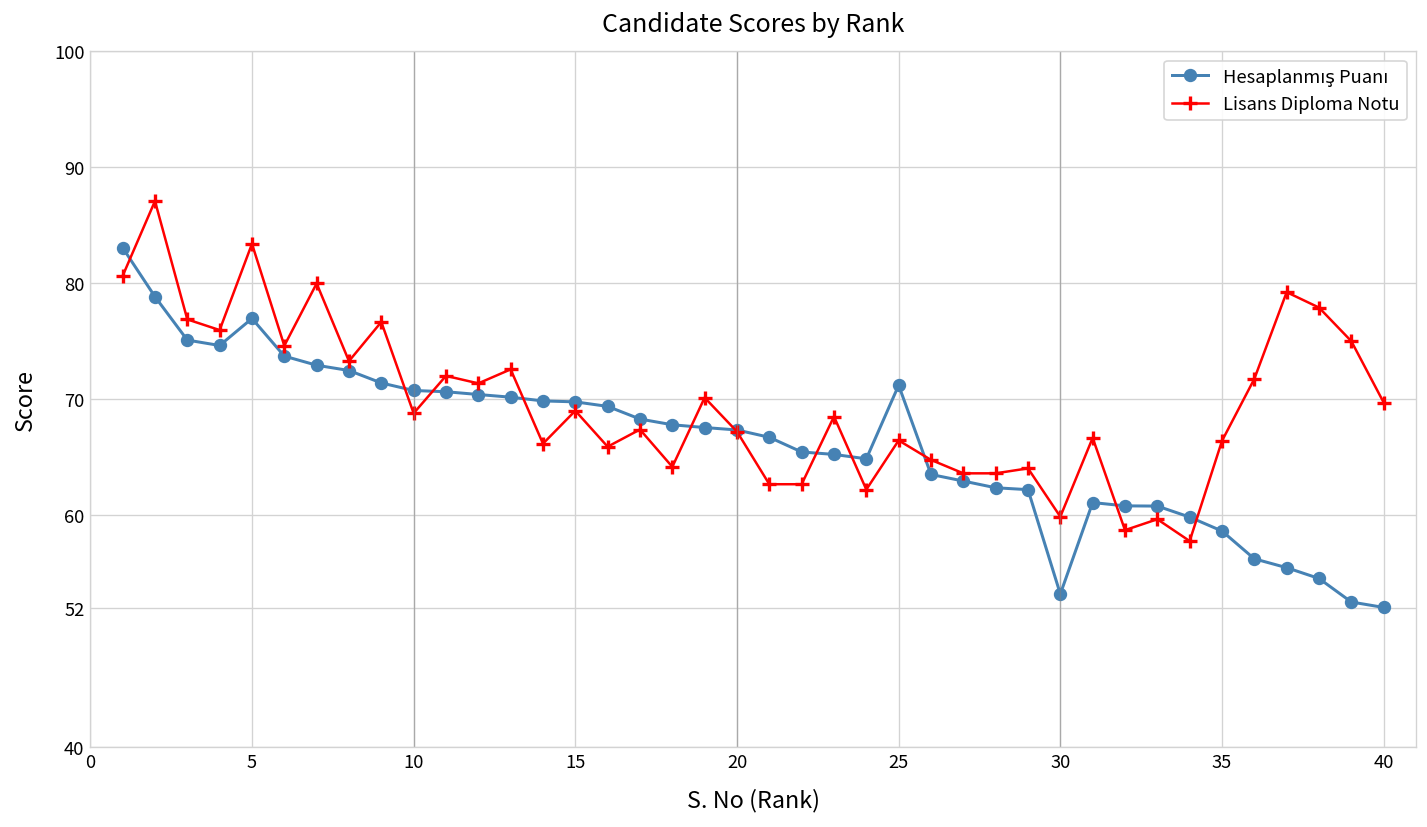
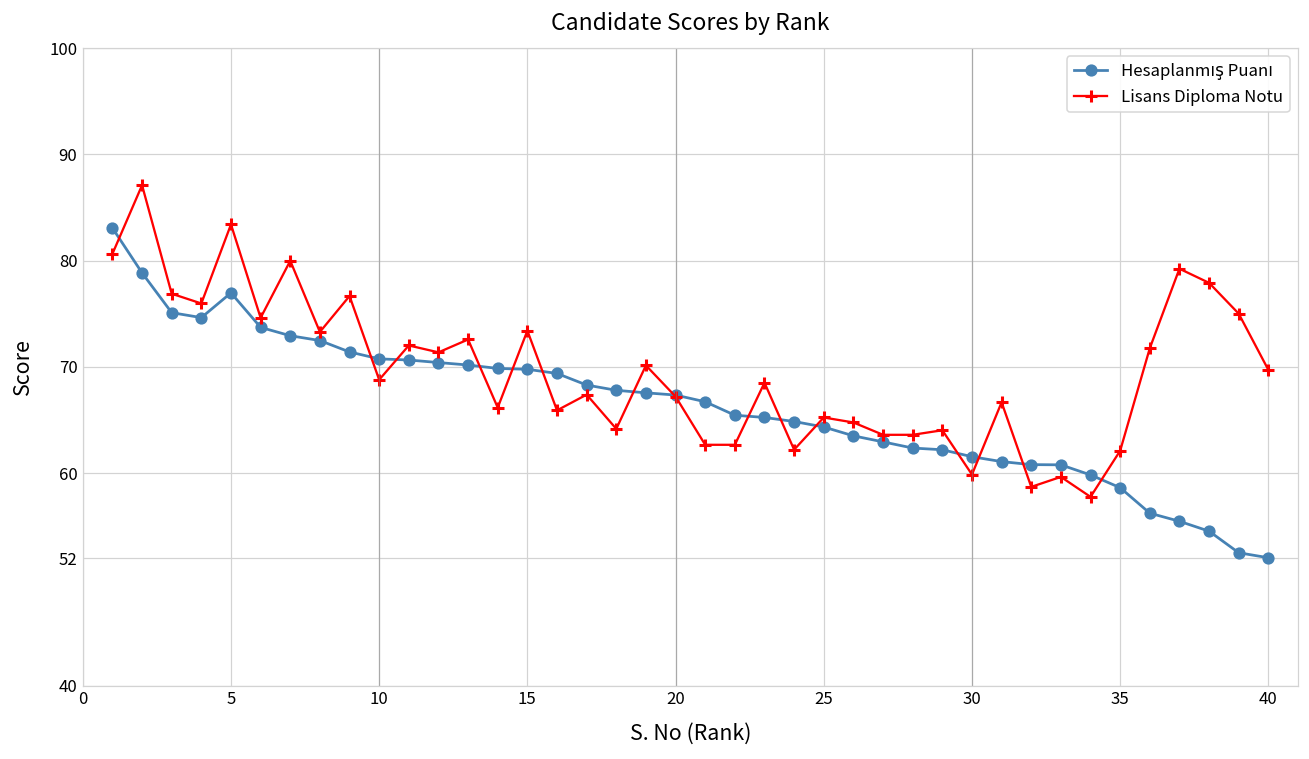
  {
    "Hesaplanmış Puanı": {
      "5": 77,
      "10": 71,
      "15": 70,
-     "25": 71,
-     "30": 53,
+     "25": 64,
+     "30": 62,
      "35": 59,
      "40": 52
    },
    "Lisans Diploma Notu": {
      "5": 83,
      "10": 69,
-     "15": 69,
-     "25": 66,
+     "15": 73,
+     "25": 65,
      "30": 60,
-     "35": 66,
+     "35": 62,
      "40": 70
    }
  }
